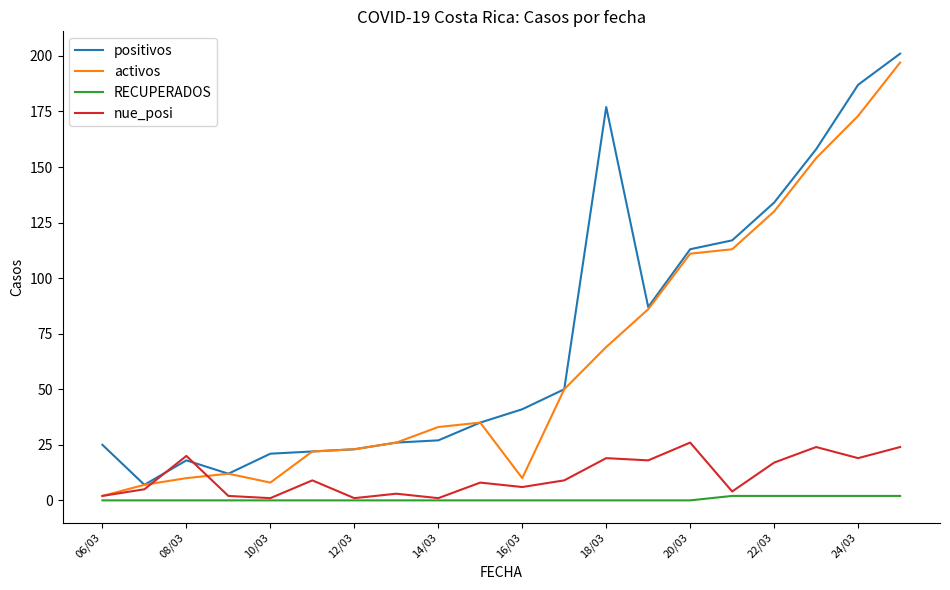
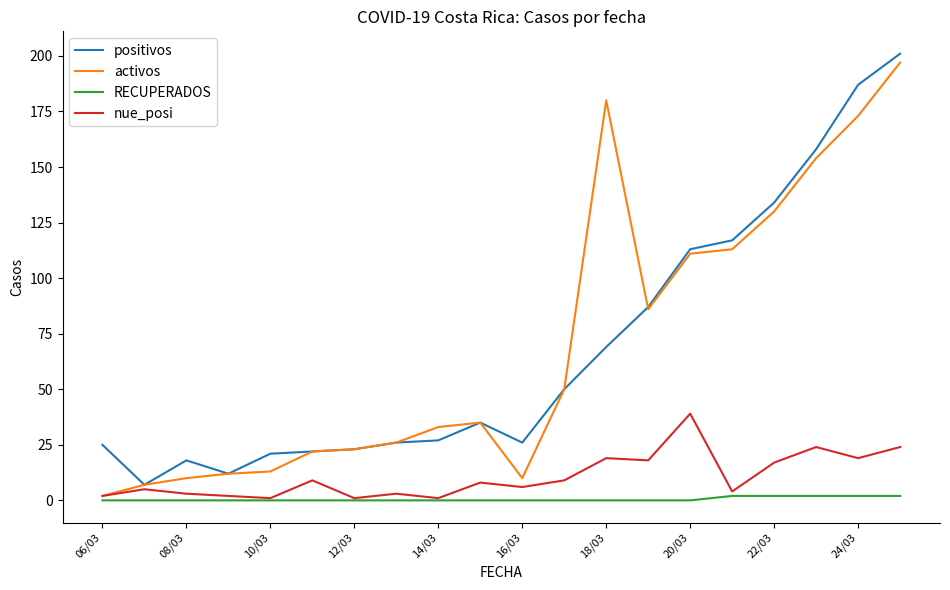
  {
    "positivos": {
      "06/03": 25,
      "08/03": 18,
      "10/03": 21,
      "14/03": 27,
-     "16/03": 41,
-     "18/03": 177,
+     "16/03": 26,
+     "18/03": 69,
      "20/03": 113,
      "22/03": 134,
      "24/03": 187
    },
    "activos": {
      "08/03": 10,
-     "10/03": 8,
+     "10/03": 13,
      "14/03": 33,
      "16/03": 10,
-     "18/03": 69,
+     "18/03": 180,
      "20/03": 111,
      "22/03": 130,
      "24/03": 173
    },
    "RECUPERADOS": {
      "06/03": 0,
      "08/03": 0,
      "16/03": 0,
      "18/03": 0,
      "20/03": 0,
      "22/03": 2,
      "24/03": 2
    },
    "nue_posi": {
-     "08/03": 20,
+     "08/03": 3,
      "16/03": 6,
      "18/03": 19,
-     "20/03": 26,
+     "20/03": 39,
      "22/03": 17,
      "24/03": 19
    }
  }
